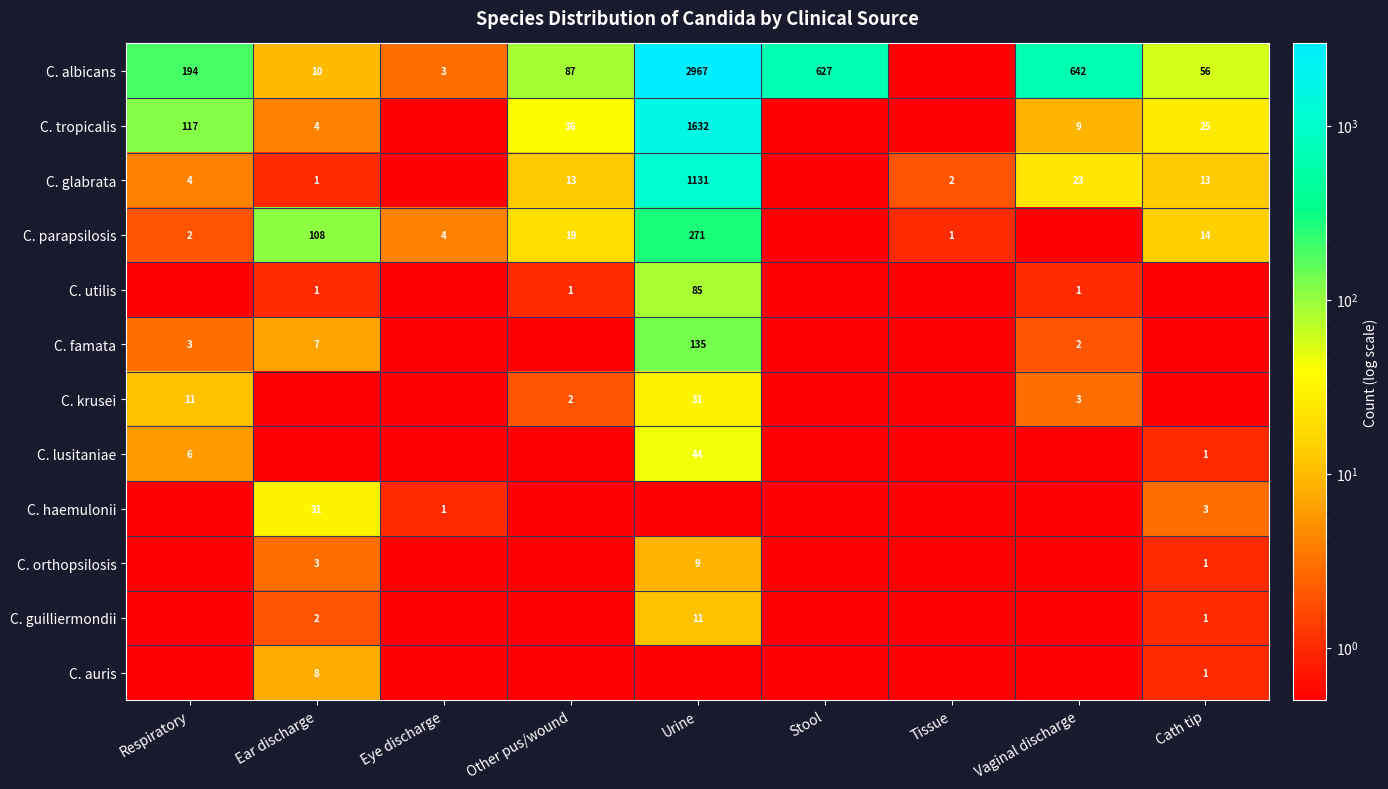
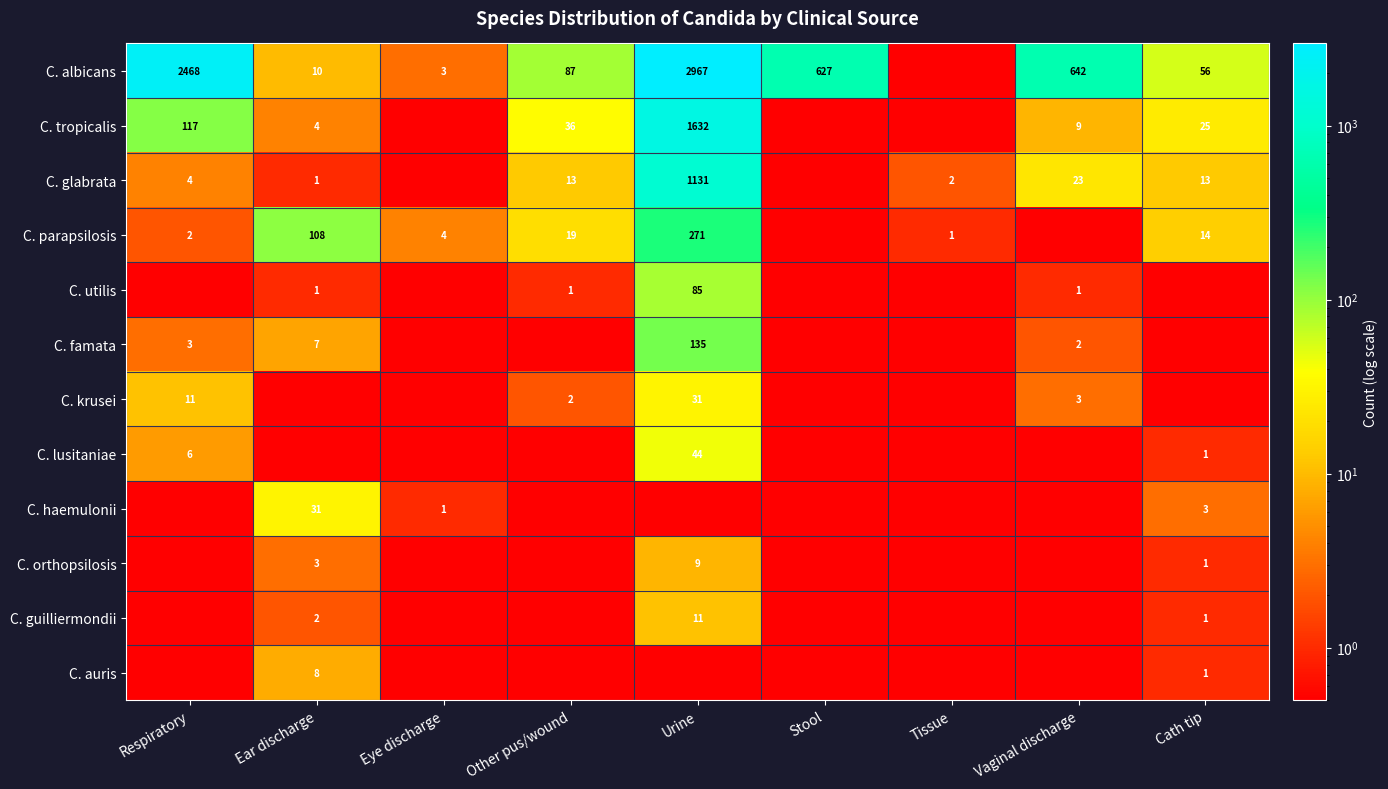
  {
    "C. albicans": {
-     "Respiratory": 194,
+     "Respiratory": 2468,
      "Ear discharge": 10,
      "Eye discharge": 3,
      "Other pus/wound": 87,
      "Urine": 2967,
      "Stool": 627,
      "Vaginal discharge": 642,
      "Cath tip": 56
    },
    "C. tropicalis": {
      "Respiratory": 117,
      "Ear discharge": 4,
      "Other pus/wound": 36,
      "Urine": 1632,
      "Vaginal discharge": 9,
      "Cath tip": 25
    },
    "C. glabrata": {
      "Respiratory": 4,
      "Ear discharge": 1,
      "Other pus/wound": 13,
      "Urine": 1131,
      "Tissue": 2,
      "Vaginal discharge": 23,
      "Cath tip": 13
    },
    "C. parapsilosis": {
      "Respiratory": 2,
      "Ear discharge": 108,
      "Eye discharge": 4,
      "Other pus/wound": 19,
      "Urine": 271,
      "Tissue": 1,
      "Cath tip": 14
    },
    "C. utilis": {
      "Ear discharge": 1,
      "Other pus/wound": 1,
      "Urine": 85,
      "Vaginal discharge": 1
    },
    "C. famata": {
      "Respiratory": 3,
      "Ear discharge": 7,
      "Urine": 135,
      "Vaginal discharge": 2
    },
    "C. krusei": {
      "Respiratory": 11,
      "Other pus/wound": 2,
      "Urine": 31,
      "Vaginal discharge": 3
    },
    "C. lusitaniae": {
      "Respiratory": 6,
      "Urine": 44,
      "Cath tip": 1
    },
    "C. haemulonii": {
      "Ear discharge": 31,
      "Eye discharge": 1,
      "Cath tip": 3
    },
    "C. orthopsilosis": {
      "Ear discharge": 3,
      "Urine": 9,
      "Cath tip": 1
    },
    "C. guilliermondii": {
      "Ear discharge": 2,
      "Urine": 11,
      "Cath tip": 1
    },
    "C. auris": {
      "Ear discharge": 8,
      "Cath tip": 1
    }
  }
